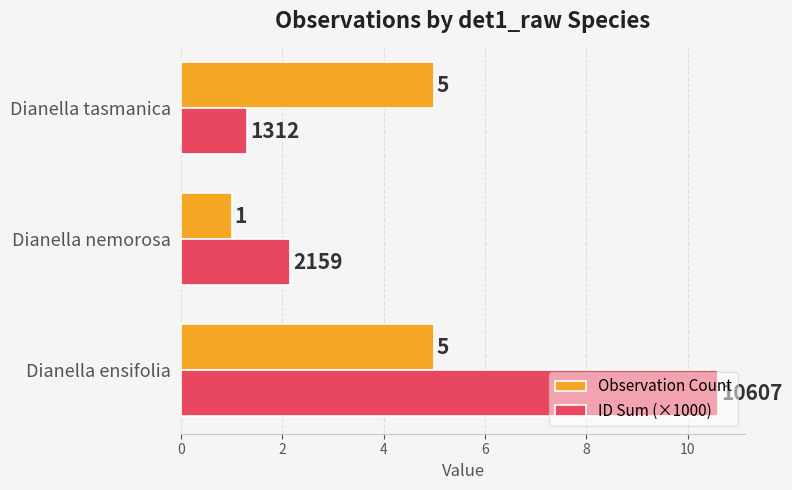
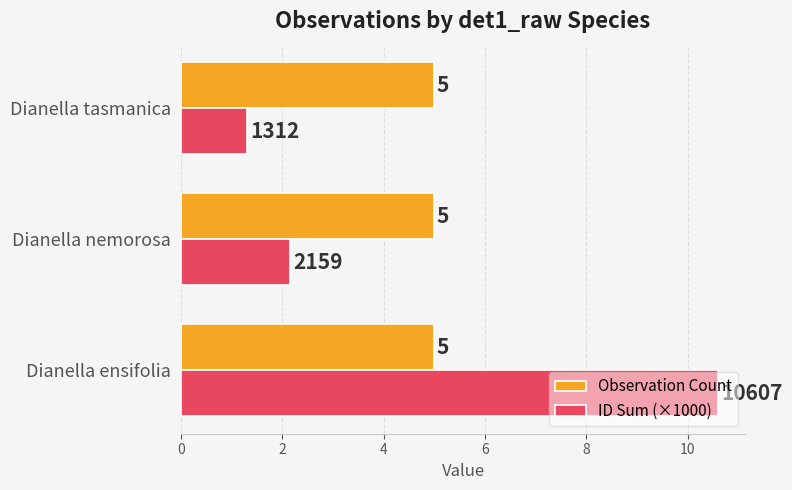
  {
    "Observation Count": {
      "Dianella tasmanica": 5,
-     "Dianella nemorosa": 1,
+     "Dianella nemorosa": 5,
      "Dianella ensifolia": 5
    }
  }
